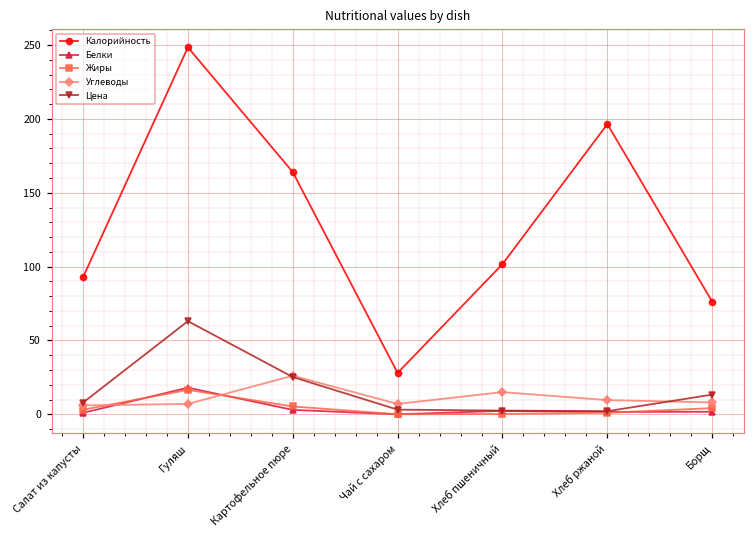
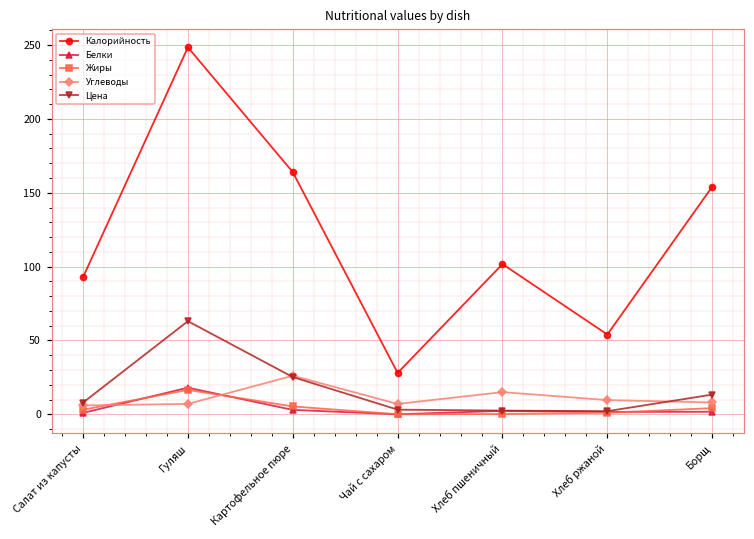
  {
    "Калорийность": {
      "Салат из капусты": 93,
      "Гуляш": 249,
      "Картофельное пюре": 164,
      "Чай с сахаром": 28,
      "Хлеб пшеничный": 102,
-     "Хлеб ржаной": 197,
-     "Борщ": 76
+     "Хлеб ржаной": 54,
+     "Борщ": 154
    }
  }
